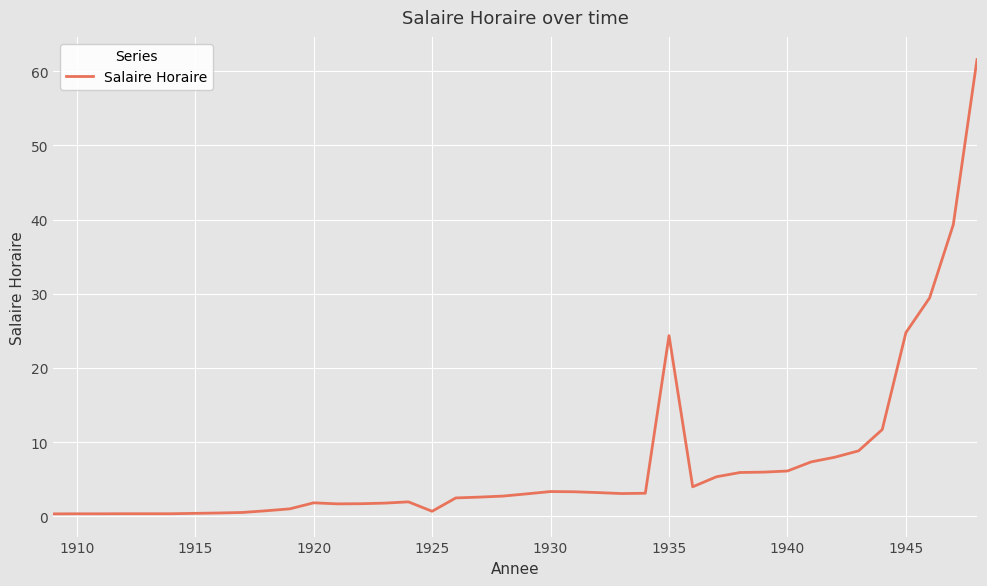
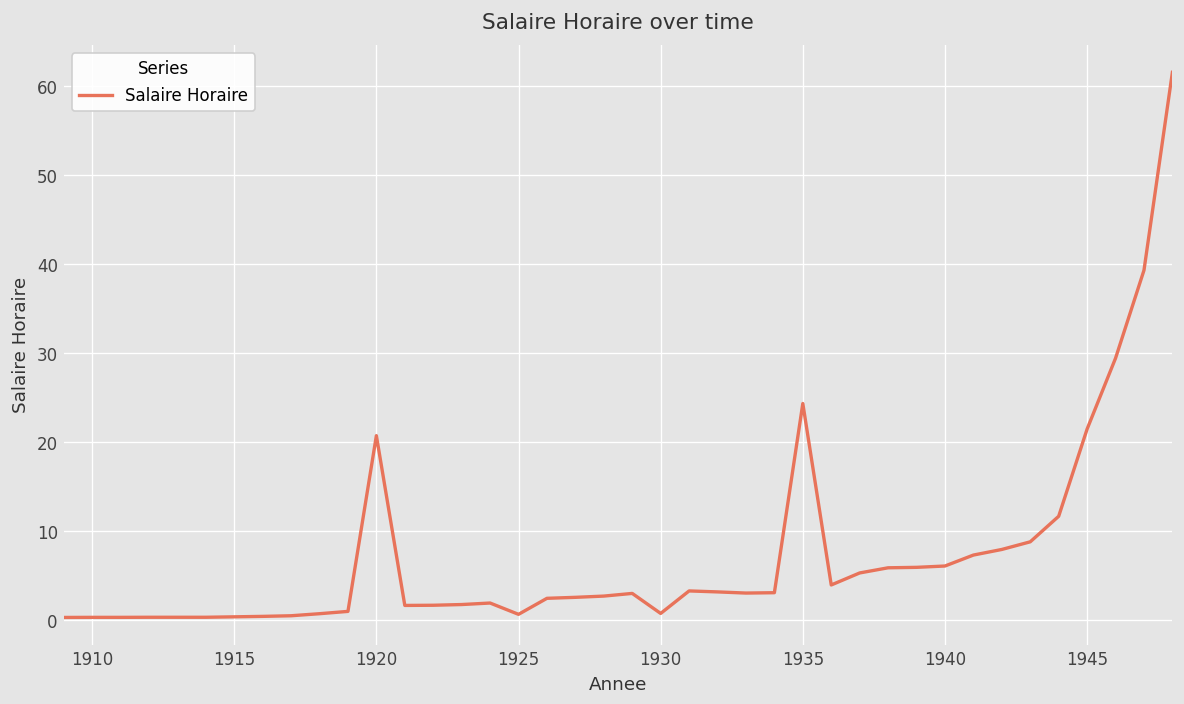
  {
    "1910": 0,
    "1915": 0,
-   "1920": 2,
+   "1920": 21,
    "1925": 1,
-   "1930": 3,
+   "1930": 1,
    "1935": 24,
    "1940": 6,
-   "1945": 25
+   "1945": 21
  }
